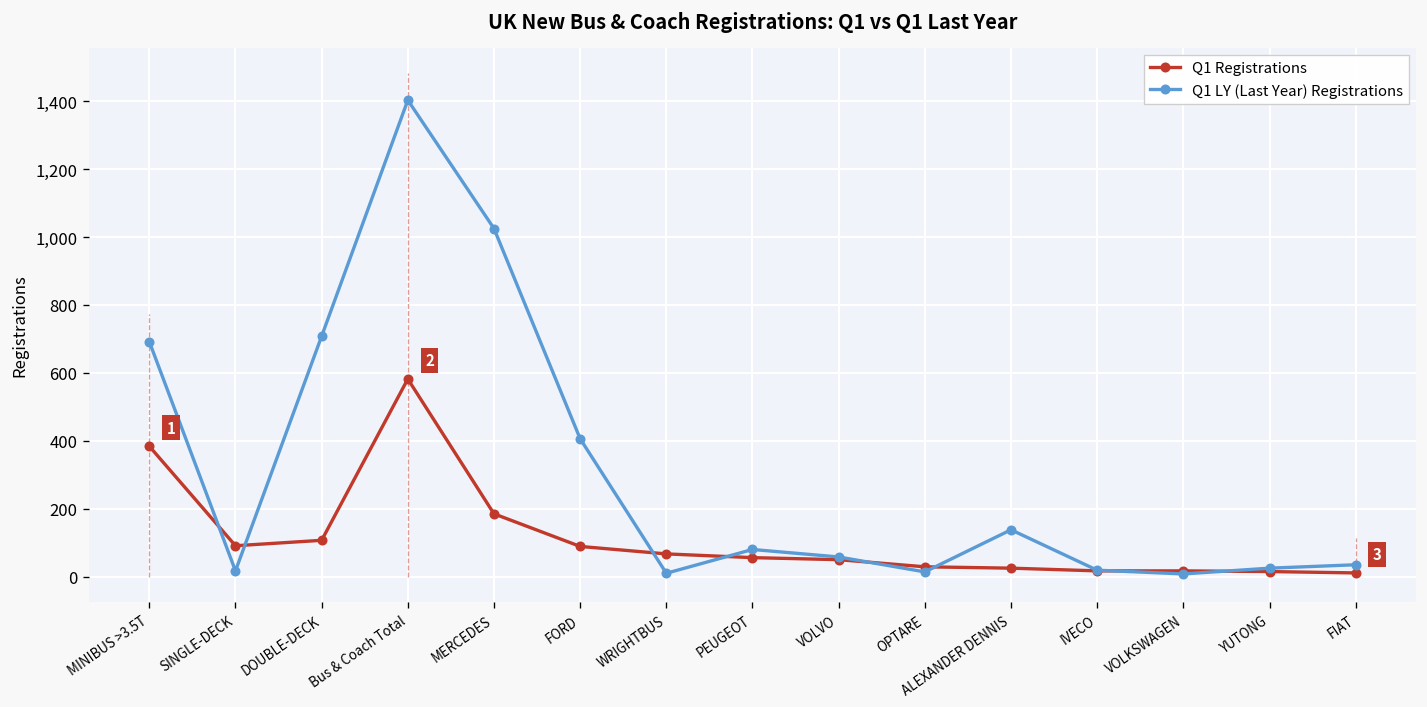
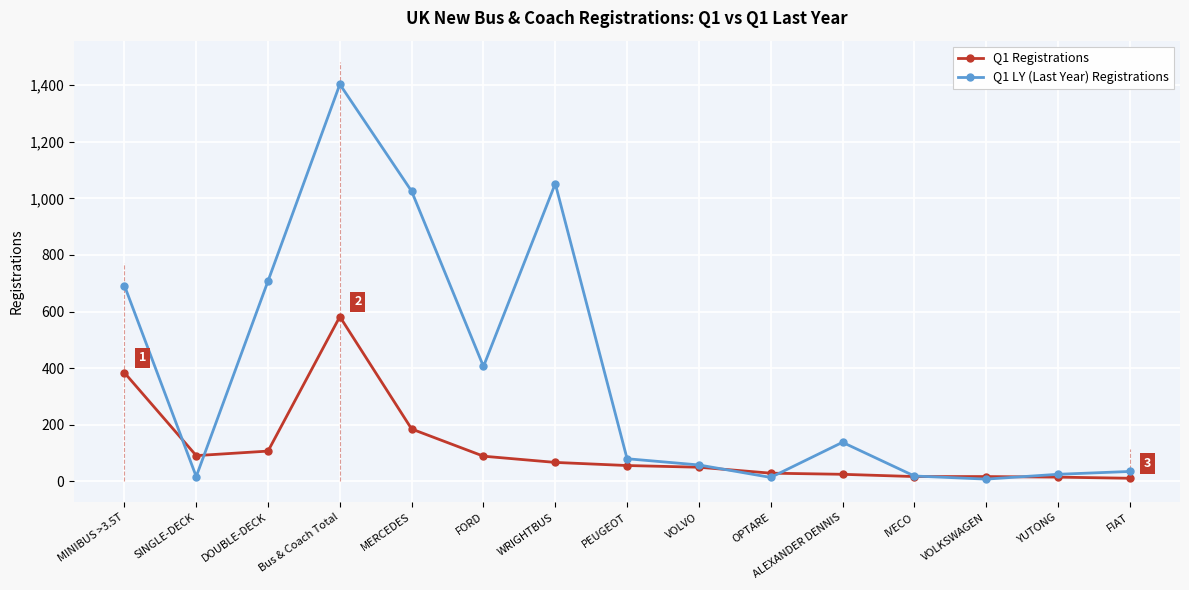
  {
    "Q1 LY (Last Year) Registrations": {
      "MINIBUS >3.5T": "690",
      "SINGLE-DECK": "20",
      "DOUBLE-DECK": "710",
      "Bus & Coach Total": "1,400",
      "MERCEDES": "1,030",
      "FORD": "410",
-     "WRIGHTBUS": "10",
+     "WRIGHTBUS": "1,050",
      "PEUGEOT": "80",
      "OPTARE": "10",
      "ALEXANDER DENNIS": "140",
      "YUTONG": "30"
    }
  }
